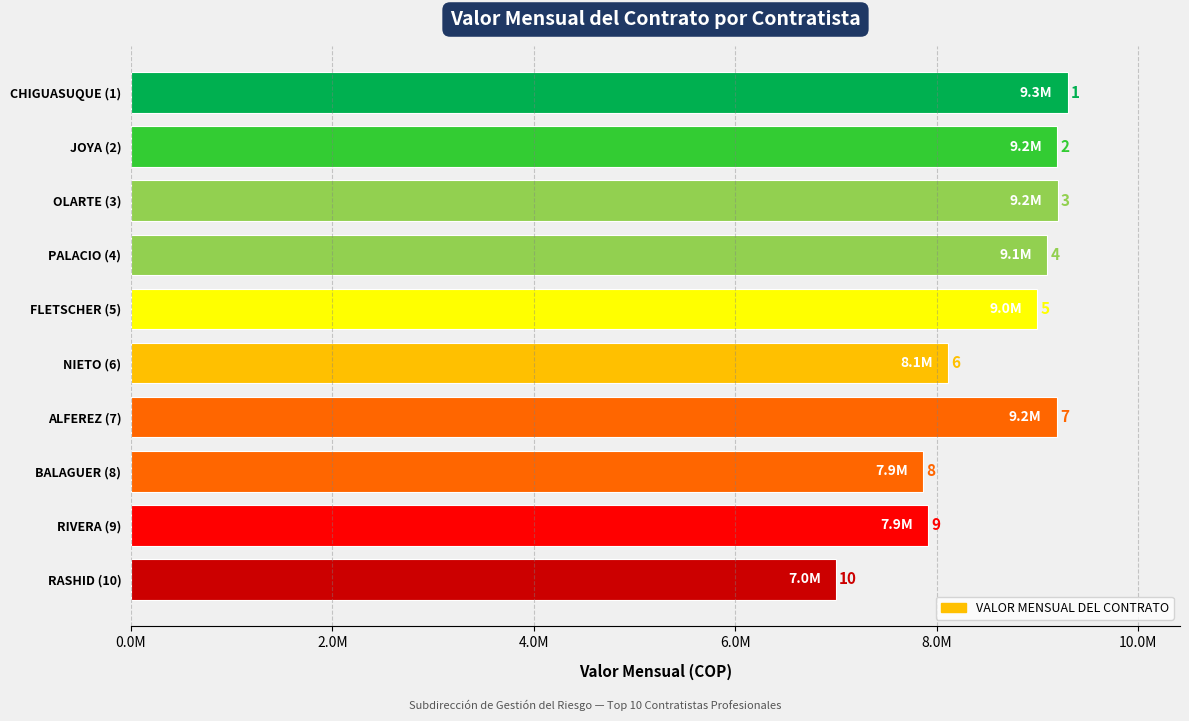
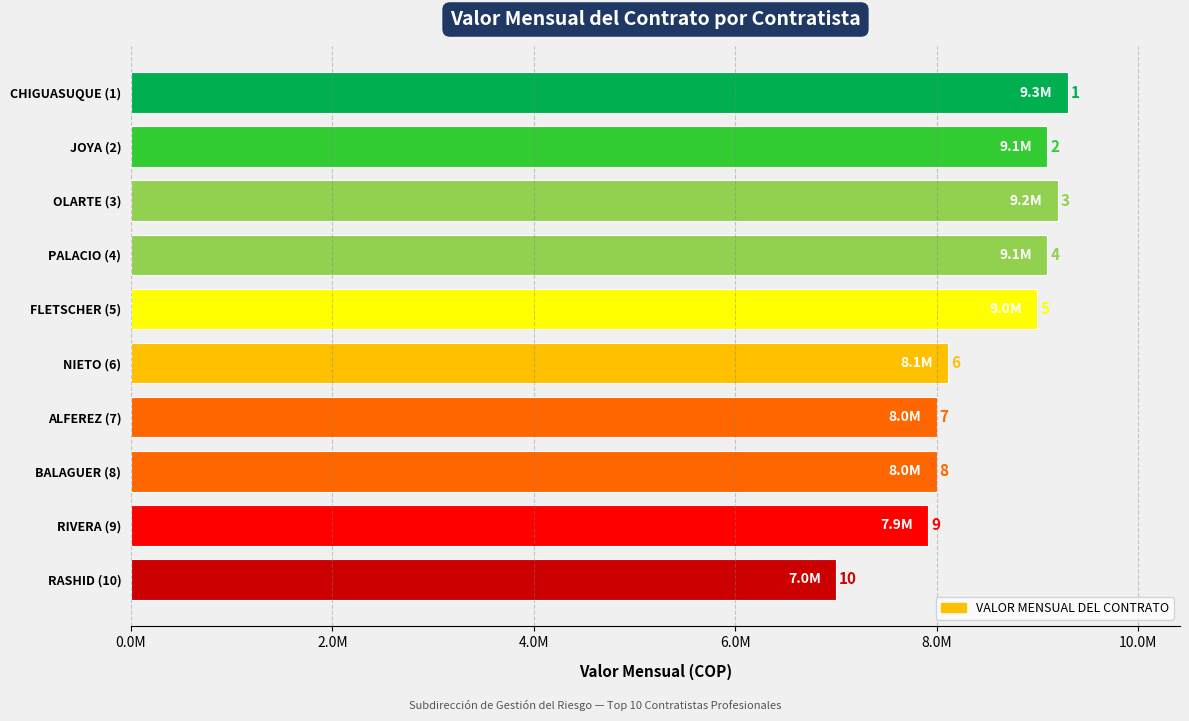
  {
    "CHIGUASUQUE (1)": "9.3M",
-   "JOYA (2)": "9.2M",
+   "JOYA (2)": "9.1M",
    "OLARTE (3)": "9.2M",
    "PALACIO (4)": "9.1M",
    "FLETSCHER (5)": "9.0M",
    "NIETO (6)": "8.1M",
-   "ALFEREZ (7)": "9.2M",
-   "BALAGUER (8)": "7.9M",
+   "ALFEREZ (7)": "8.0M",
+   "BALAGUER (8)": "8.0M",
    "RIVERA (9)": "7.9M",
    "RASHID (10)": "7.0M"
  }
